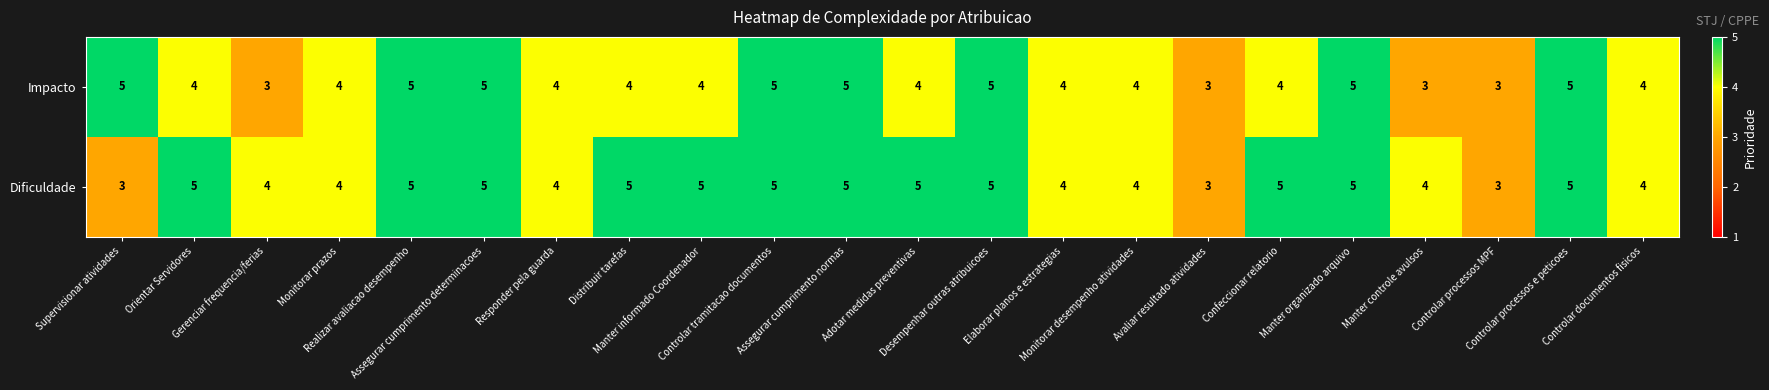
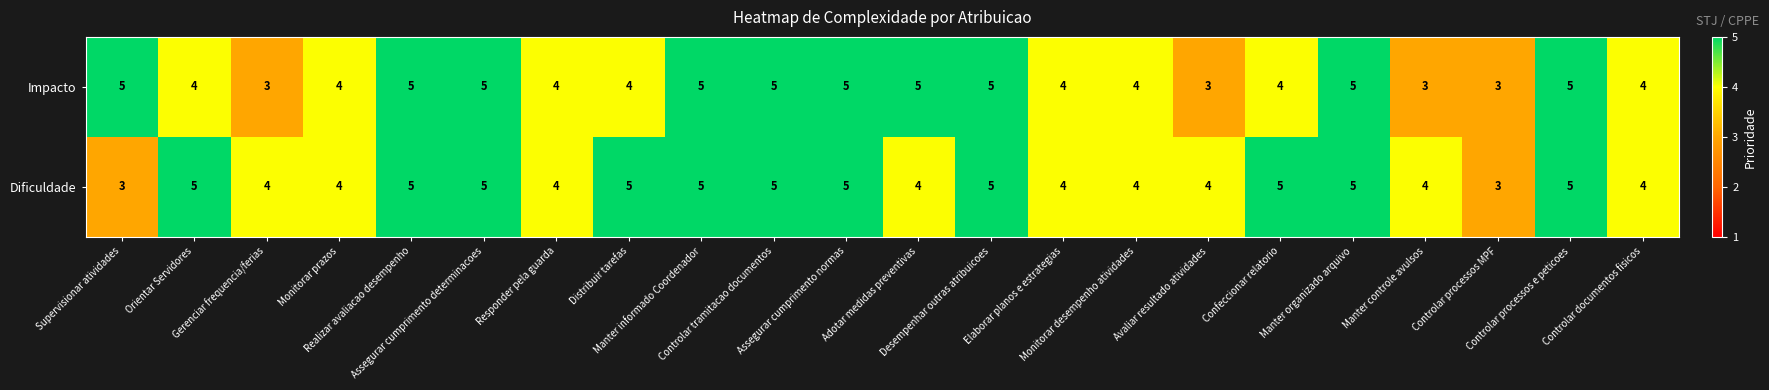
  {
    "Impacto": {
      "Supervisionar atividades": 5,
      "Orientar Servidores": 4,
      "Gerenciar frequencia/ferias": 3,
      "Monitorar prazos": 4,
      "Realizar avaliacao desempenho": 5,
      "Assegurar cumprimento determinacoes": 5,
      "Responder pela guarda": 4,
      "Distribuir tarefas": 4,
-     "Manter informado Coordenador": 4,
+     "Manter informado Coordenador": 5,
      "Controlar tramitacao documentos": 5,
      "Assegurar cumprimento normas": 5,
-     "Adotar medidas preventivas": 4,
+     "Adotar medidas preventivas": 5,
      "Desempenhar outras atribuicoes": 5,
      "Elaborar planos e estrategias": 4,
      "Monitorar desempenho atividades": 4,
      "Avaliar resultado atividades": 3,
      "Confeccionar relatorio": 4,
      "Manter organizado arquivo": 5,
      "Manter controle avulsos": 3,
      "Controlar processos MPF": 3,
      "Controlar processos e peticoes": 5,
      "Controlar documentos fisicos": 4
    },
    "Dificuldade": {
      "Supervisionar atividades": 3,
      "Orientar Servidores": 5,
      "Gerenciar frequencia/ferias": 4,
      "Monitorar prazos": 4,
      "Realizar avaliacao desempenho": 5,
      "Assegurar cumprimento determinacoes": 5,
      "Responder pela guarda": 4,
      "Distribuir tarefas": 5,
      "Manter informado Coordenador": 5,
      "Controlar tramitacao documentos": 5,
      "Assegurar cumprimento normas": 5,
-     "Adotar medidas preventivas": 5,
+     "Adotar medidas preventivas": 4,
      "Desempenhar outras atribuicoes": 5,
      "Elaborar planos e estrategias": 4,
      "Monitorar desempenho atividades": 4,
-     "Avaliar resultado atividades": 3,
+     "Avaliar resultado atividades": 4,
      "Confeccionar relatorio": 5,
      "Manter organizado arquivo": 5,
      "Manter controle avulsos": 4,
      "Controlar processos MPF": 3,
      "Controlar processos e peticoes": 5,
      "Controlar documentos fisicos": 4
    }
  }
